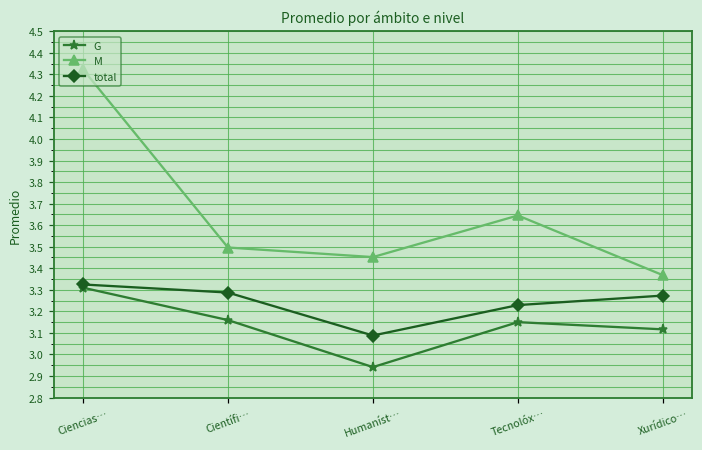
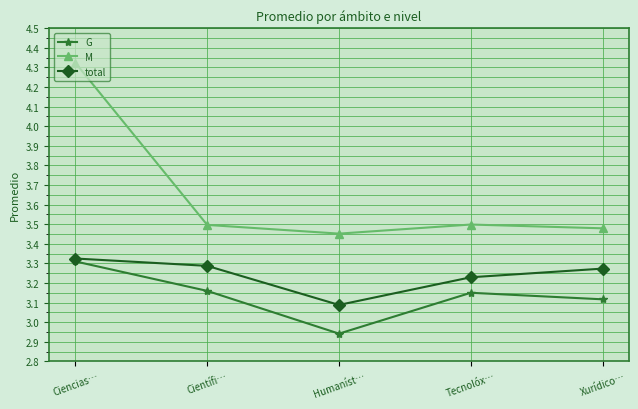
  {
    "M": {
      "Científi…": 3.50,
      "Humaníst…": 3.45,
-     "Tecnolóx…": 3.64,
-     "Xurídico…": 3.37
+     "Tecnolóx…": 3.50,
+     "Xurídico…": 3.48
    }
  }
